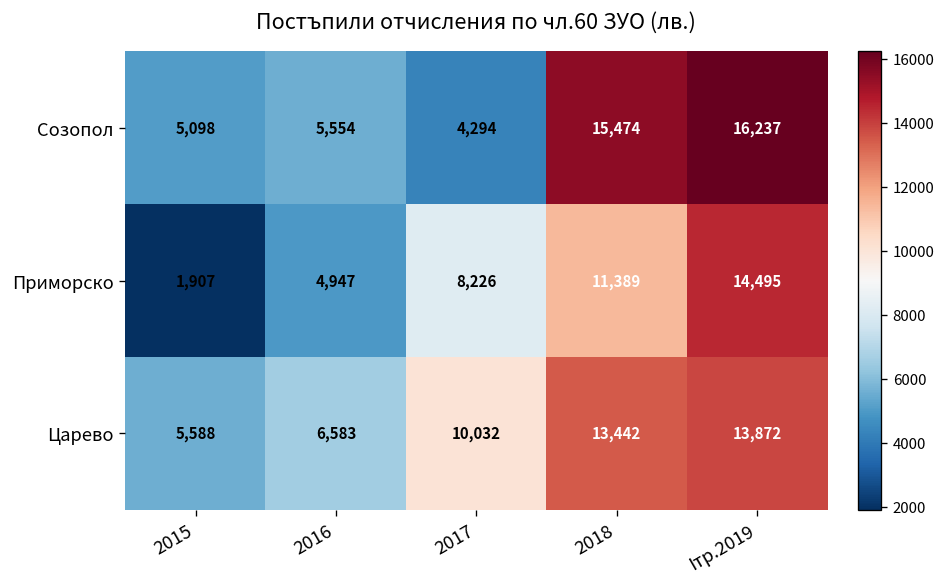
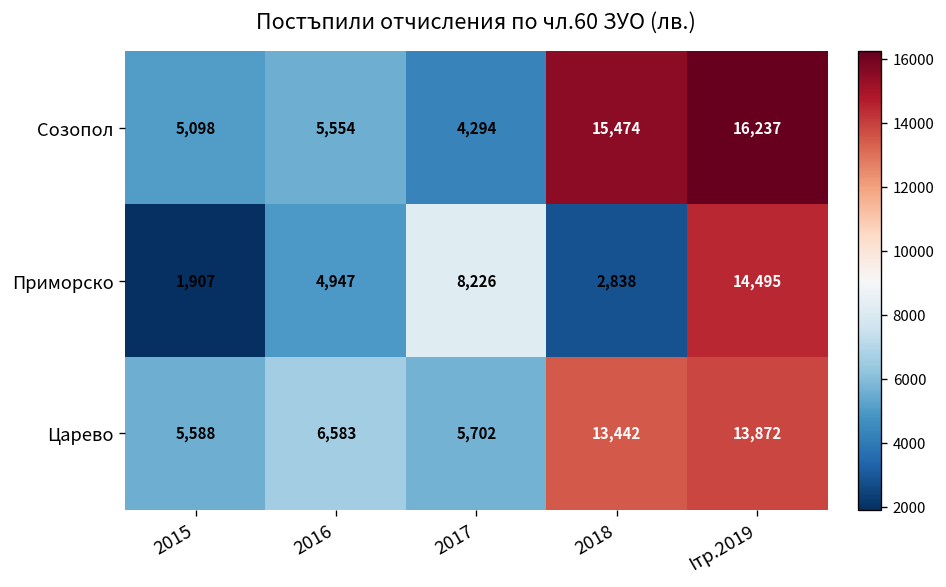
  {
    "Созопол": {
      "2015": "5,098",
      "2016": "5,554",
      "2017": "4,294",
      "2018": "15,474",
      "Iтр.2019": "16,237"
    },
    "Приморско": {
      "2015": "1,907",
      "2016": "4,947",
      "2017": "8,226",
-     "2018": "11,389",
+     "2018": "2,838",
      "Iтр.2019": "14,495"
    },
    "Царево": {
      "2015": "5,588",
      "2016": "6,583",
-     "2017": "10,032",
+     "2017": "5,702",
      "2018": "13,442",
      "Iтр.2019": "13,872"
    }
  }
